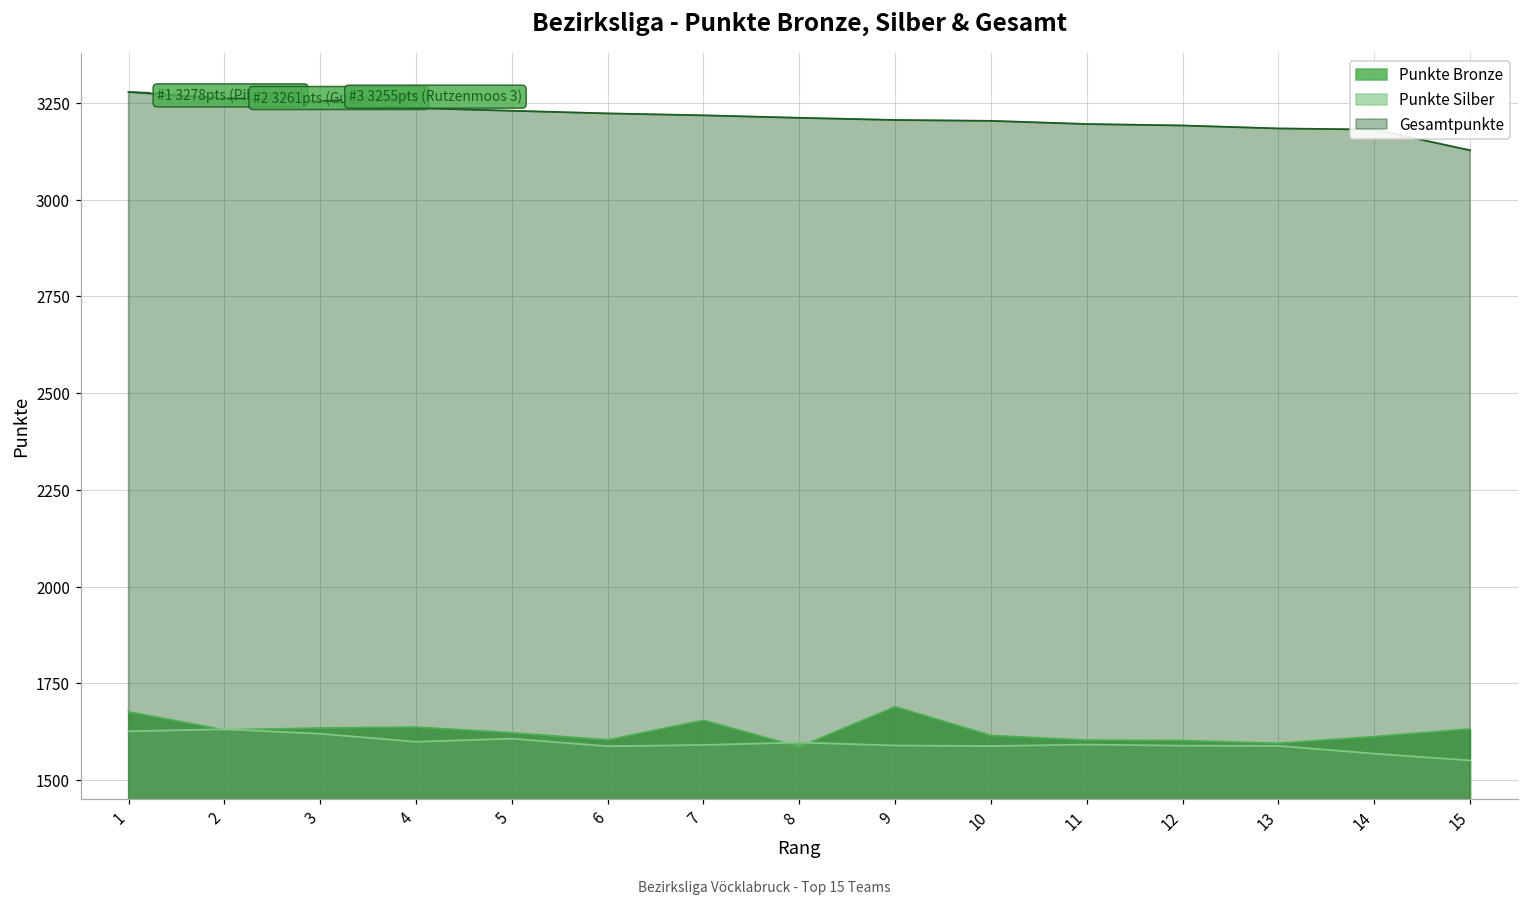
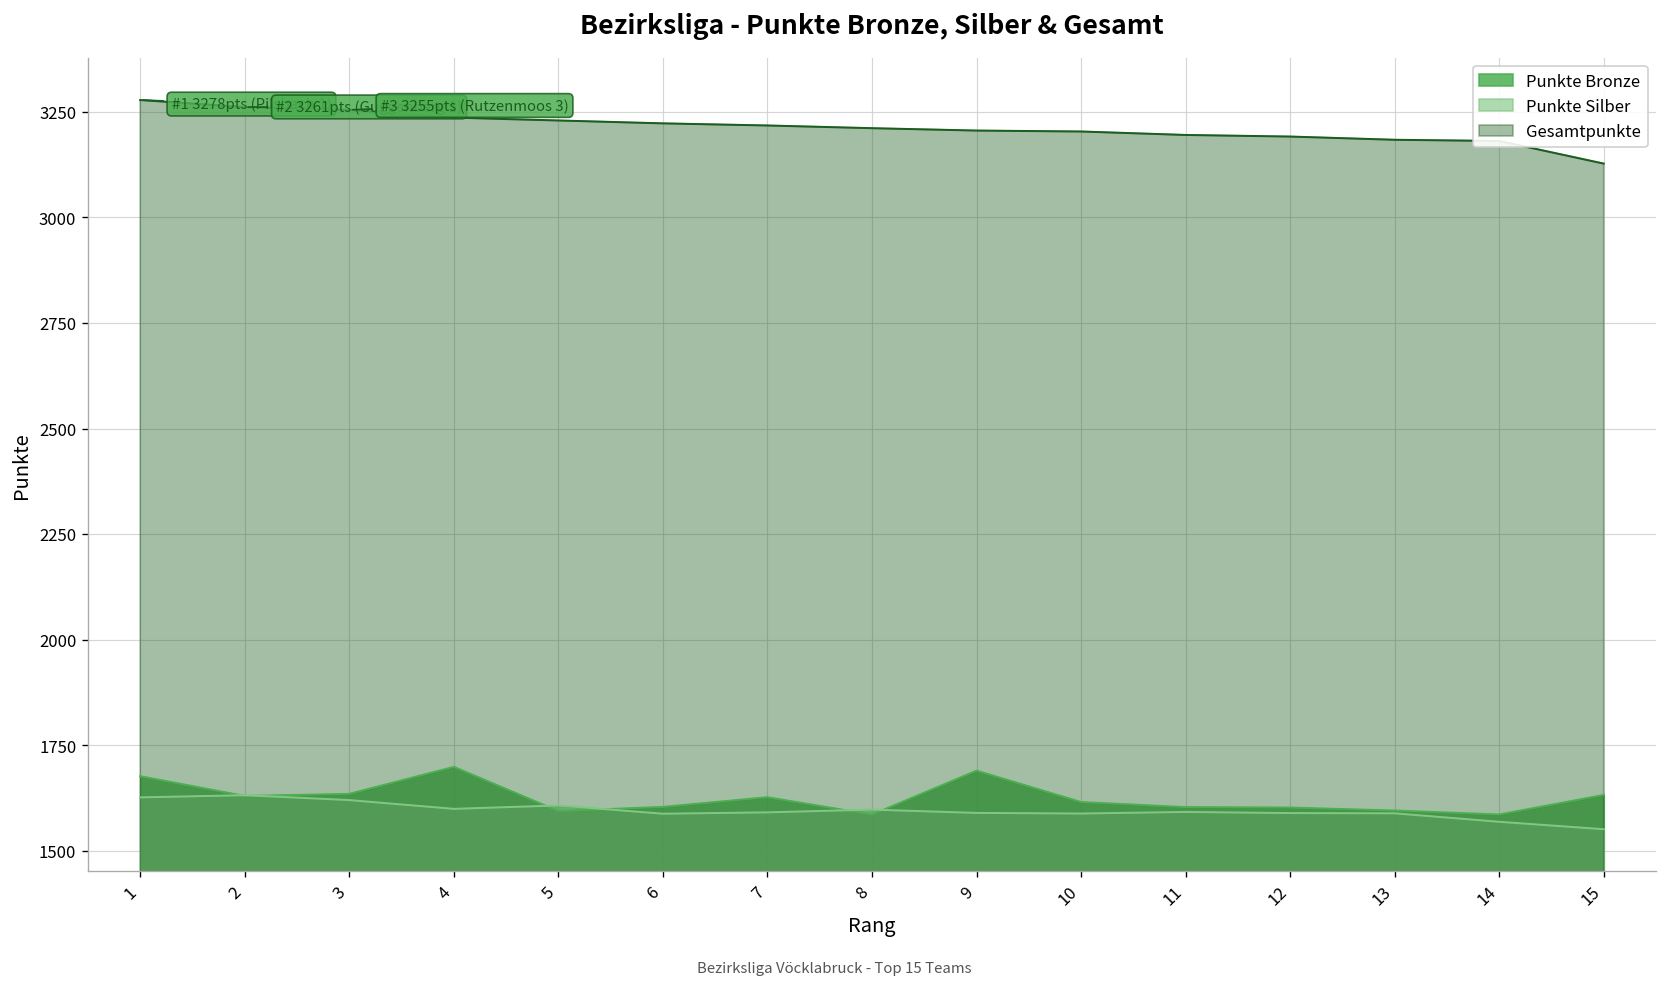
  {
    "Punkte Bronze": {
      "1": 1680,
      "3": 1630,
-     "4": 1640,
-     "5": 1620,
+     "4": 1700,
+     "5": 1590,
      "6": 1600,
-     "7": 1650,
+     "7": 1630,
      "8": 1590,
      "9": 1690,
      "10": 1620,
      "11": 1600,
      "12": 1600,
-     "14": 1610,
+     "14": 1590,
      "15": 1630
    }
  }
